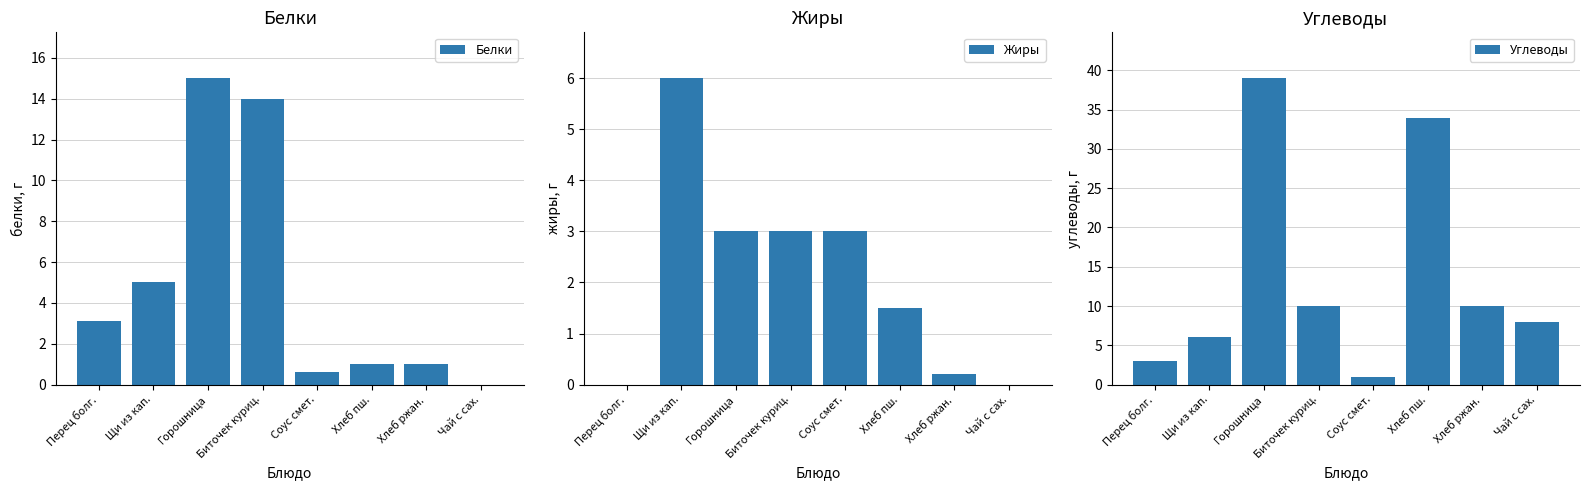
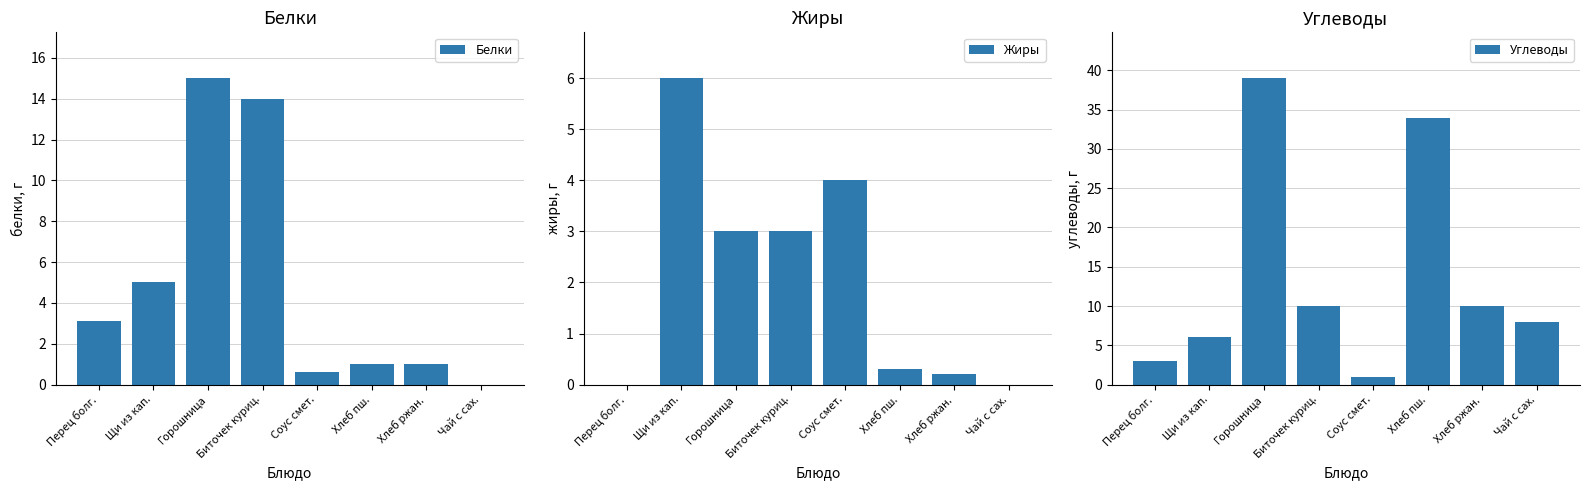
  {
    "Белки": {
      "Перец болг.": 3.1,
      "Щи из кап.": 5.0,
      "Горошница": 15.0,
      "Биточек куриц.": 14.0,
      "Соус смет.": 0.6,
      "Хлеб пш.": 1.0,
      "Хлеб ржан.": 1.0,
      "Чай с сах.": 0.0
    },
    "Жиры": {
      "Перец болг.": 0.0,
      "Щи из кап.": 6.0,
      "Горошница": 3.0,
      "Биточек куриц.": 3.0,
-     "Соус смет.": 3,
-     "Хлеб пш.": 1.5,
+     "Соус смет.": 4,
+     "Хлеб пш.": 0.3,
      "Хлеб ржан.": 0.2,
      "Чай с сах.": 0.0
    },
    "Углеводы": {
      "Перец болг.": 3,
      "Щи из кап.": 6,
      "Горошница": 39,
      "Биточек куриц.": 10,
      "Соус смет.": 1,
      "Хлеб пш.": 34,
      "Хлеб ржан.": 10,
      "Чай с сах.": 8
    }
  }
